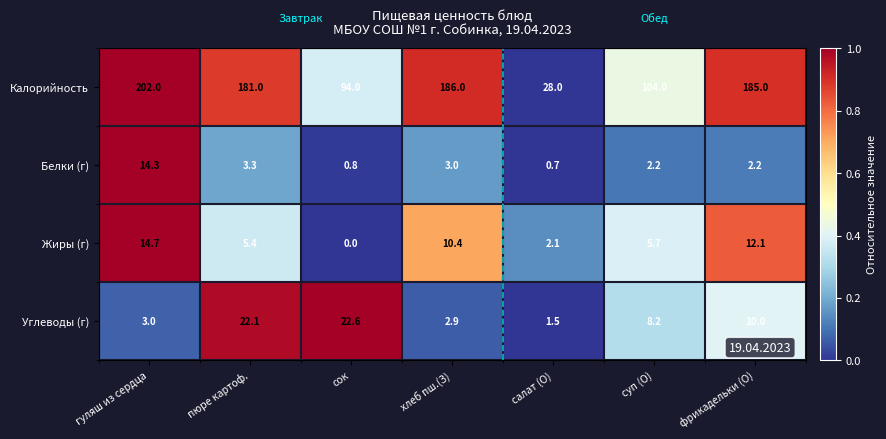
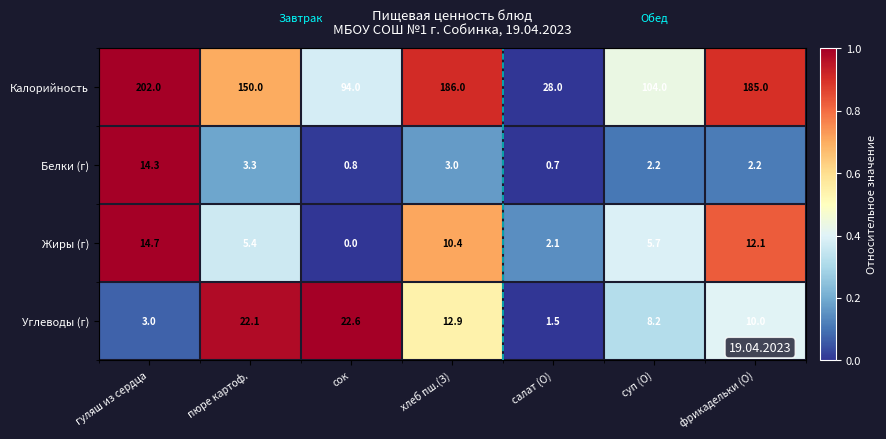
  {
    "Калорийность": {
      "гуляш из сердца": 202.0,
-     "пюре картоф.": 181.0,
+     "пюре картоф.": 150.0,
      "хлеб пш.(З)": 186.0,
      "салат (О)": 28.0,
      "фрикадельки (О)": 185.0
    },
    "Белки (г)": {
      "гуляш из сердца": 14.3,
      "пюре картоф.": 3.3,
      "сок": 0.8,
      "хлеб пш.(З)": 3.0,
      "салат (О)": 0.7,
      "суп (О)": 2.2,
      "фрикадельки (О)": 2.2
    },
    "Жиры (г)": {
      "гуляш из сердца": 14.7,
      "пюре картоф.": 5.4,
      "сок": 0.0,
      "хлеб пш.(З)": 10.4,
      "салат (О)": 2.1,
      "фрикадельки (О)": 12.1
    },
    "Углеводы (г)": {
      "гуляш из сердца": 3.0,
      "пюре картоф.": 22.1,
      "сок": 22.6,
-     "хлеб пш.(З)": 2.9,
+     "хлеб пш.(З)": 12.9,
      "салат (О)": 1.5,
      "суп (О)": 8.2
    }
  }
